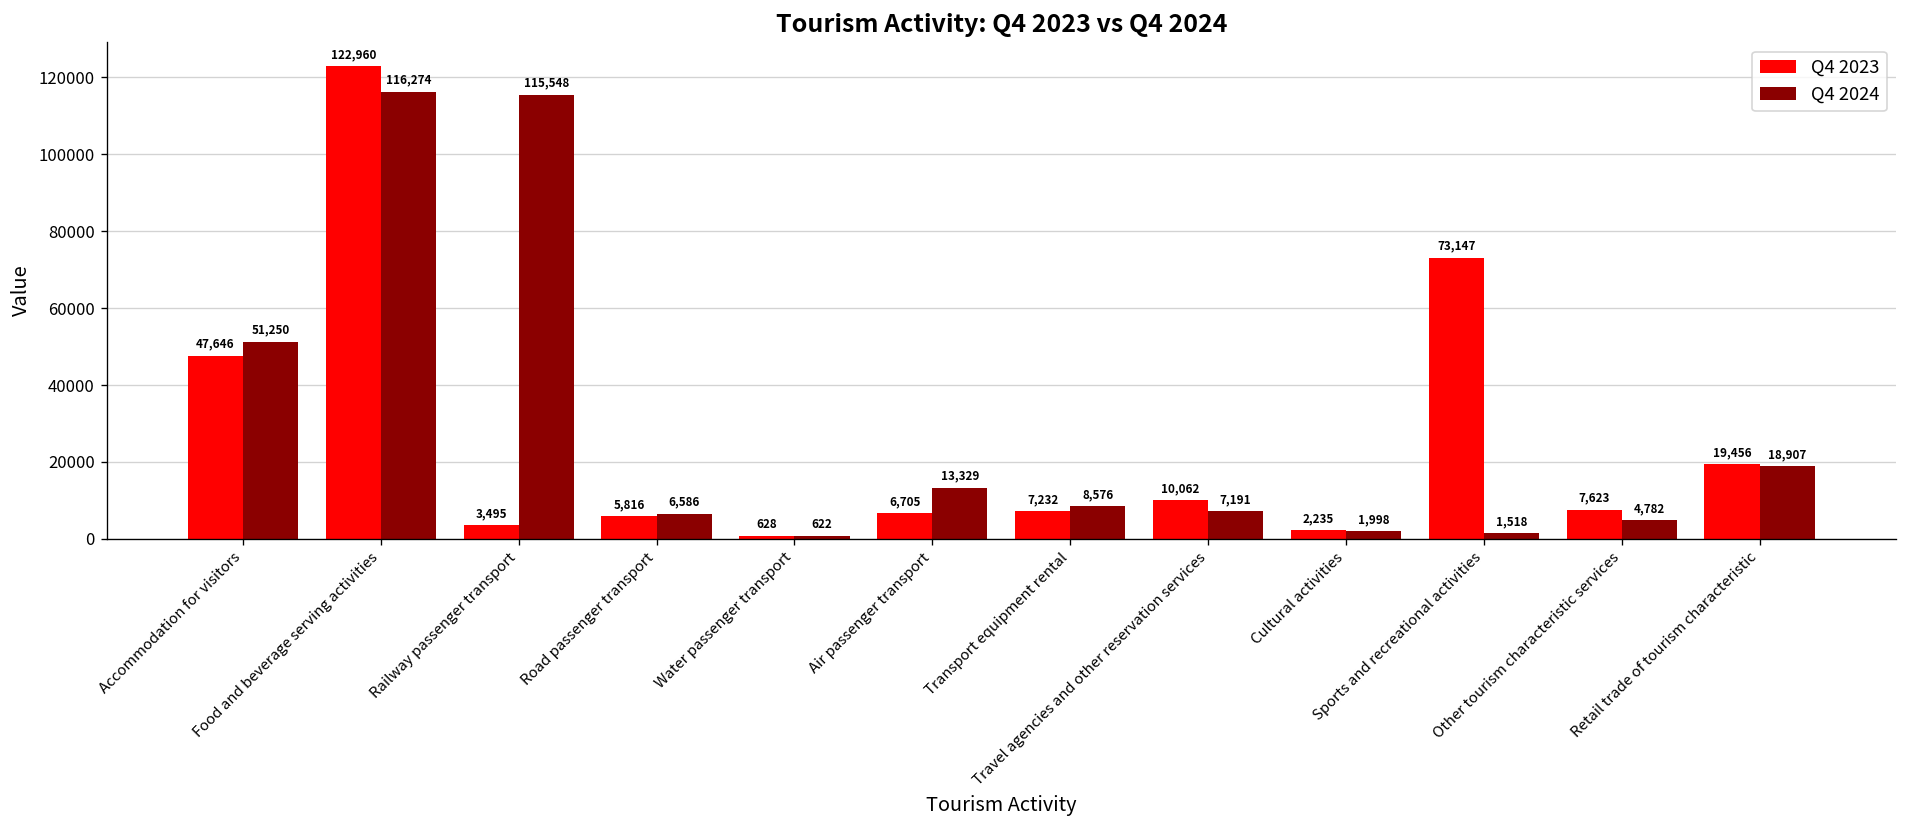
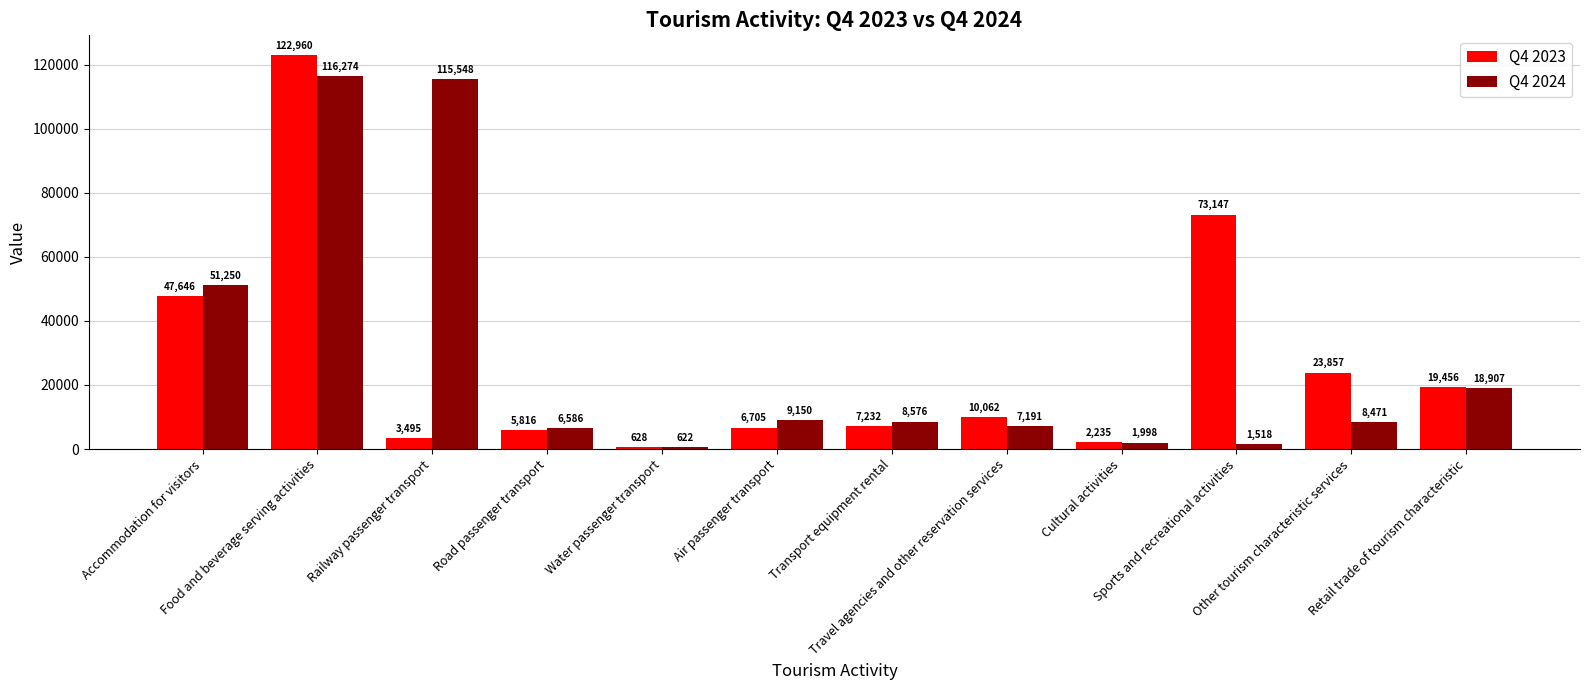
  {
    "Q4 2023": {
      "Accommodation for visitors": "47,646",
      "Food and beverage serving activities": "122,960",
      "Railway passenger transport": "3,495",
      "Road passenger transport": "5,816",
      "Water passenger transport": "628",
      "Air passenger transport": "6,705",
      "Transport equipment rental": "7,232",
      "Travel agencies and other reservation services": "10,062",
      "Cultural activities": "2,235",
      "Sports and recreational activities": "73,147",
-     "Other tourism characteristic services": "7,623",
+     "Other tourism characteristic services": "23,857",
      "Retail trade of tourism characteristic": "19,456"
    },
    "Q4 2024": {
      "Accommodation for visitors": "51,250",
      "Food and beverage serving activities": "116,274",
      "Railway passenger transport": "115,548",
      "Road passenger transport": "6,586",
      "Water passenger transport": "622",
-     "Air passenger transport": "13,329",
+     "Air passenger transport": "9,150",
      "Transport equipment rental": "8,576",
      "Travel agencies and other reservation services": "7,191",
      "Cultural activities": "1,998",
      "Sports and recreational activities": "1,518",
-     "Other tourism characteristic services": "4,782",
+     "Other tourism characteristic services": "8,471",
      "Retail trade of tourism characteristic": "18,907"
    }
  }
